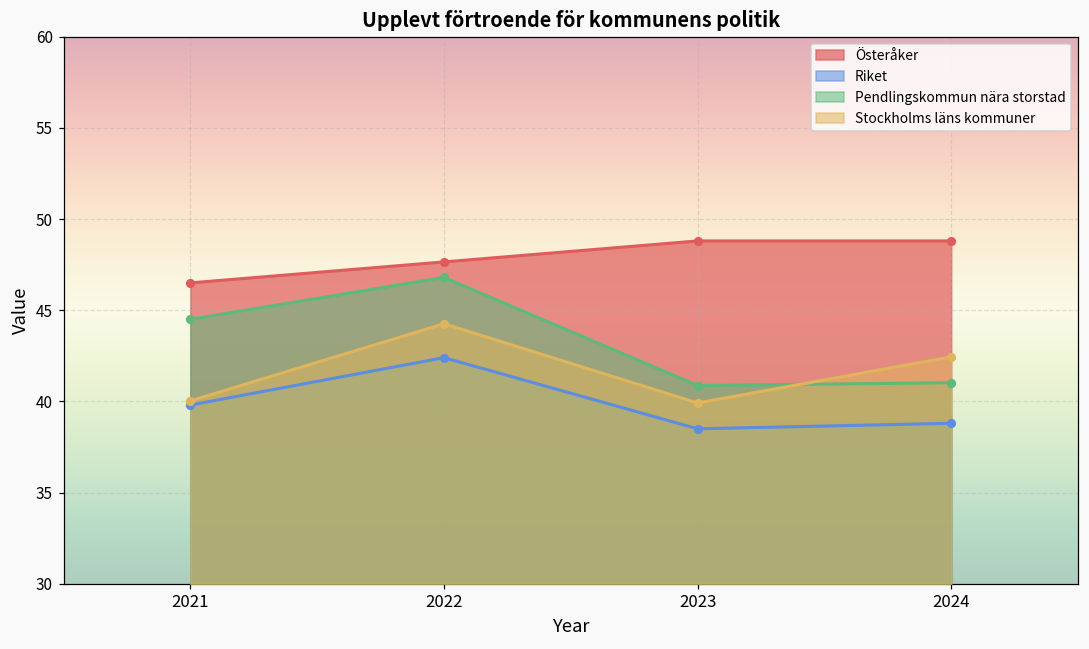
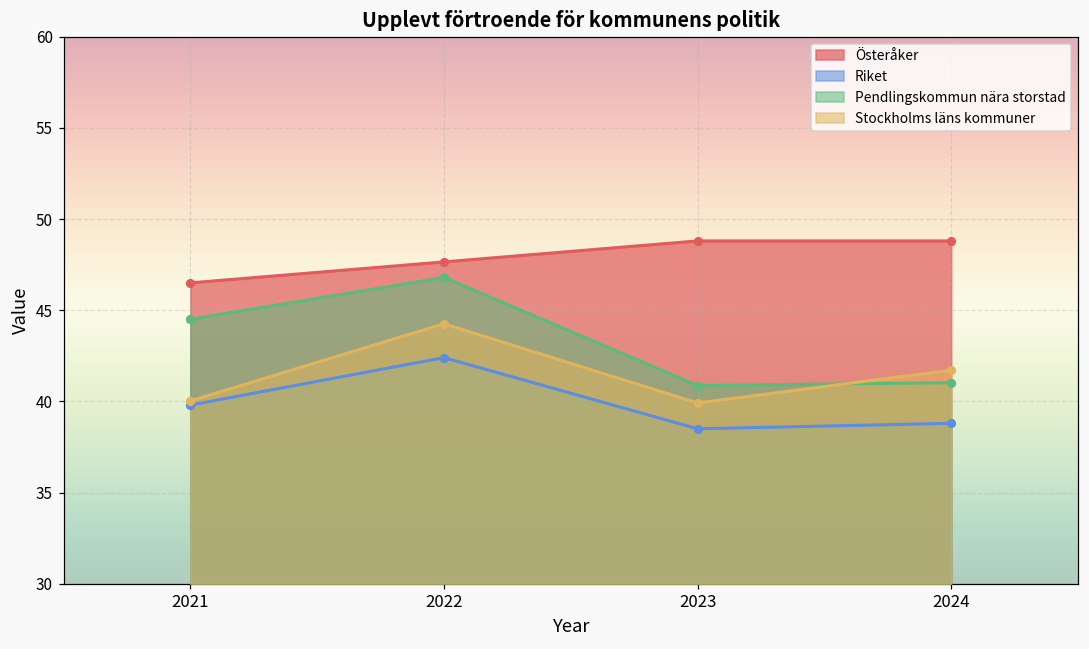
  {
    "Österåker": {
      "2021": 46.5,
      "2022": 47.7,
      "2023": 48.8,
      "2024": 48.8
    },
    "Riket": {
      "2021": 39.8,
      "2022": 42.4,
      "2023": 38.5,
      "2024": 38.8
    },
    "Pendlingskommun nära storstad": {
      "2021": 44.5,
      "2022": 46.8,
      "2023": 40.9,
      "2024": 41.0
    },
    "Stockholms läns kommuner": {
      "2021": 40.0,
      "2022": 44.3,
      "2023": 39.9,
-     "2024": 42.4
+     "2024": 41.7
    }
  }
